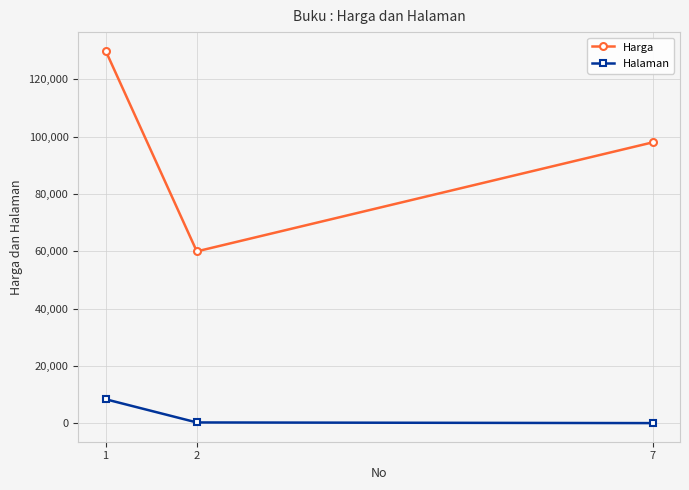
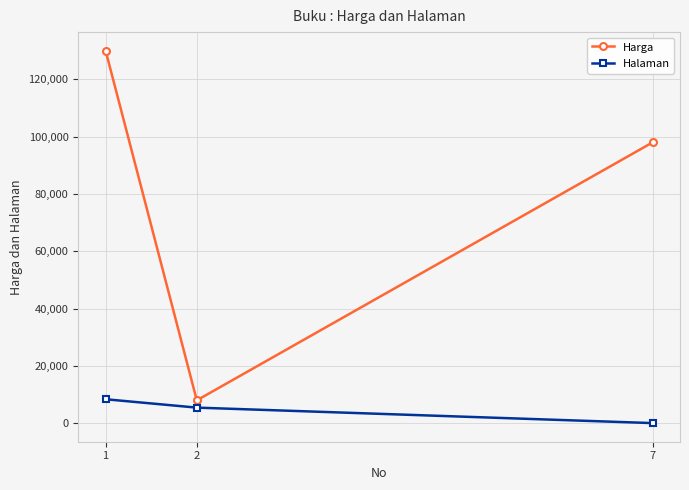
  {
    "Harga": {
      "1": "130,000",
-     "2": "60,000",
+     "2": "8,000",
      "7": "98,000"
    },
    "Halaman": {
      "1": "8,000",
-     "2": "0",
+     "2": "5,000",
      "7": "0"
    }
  }
